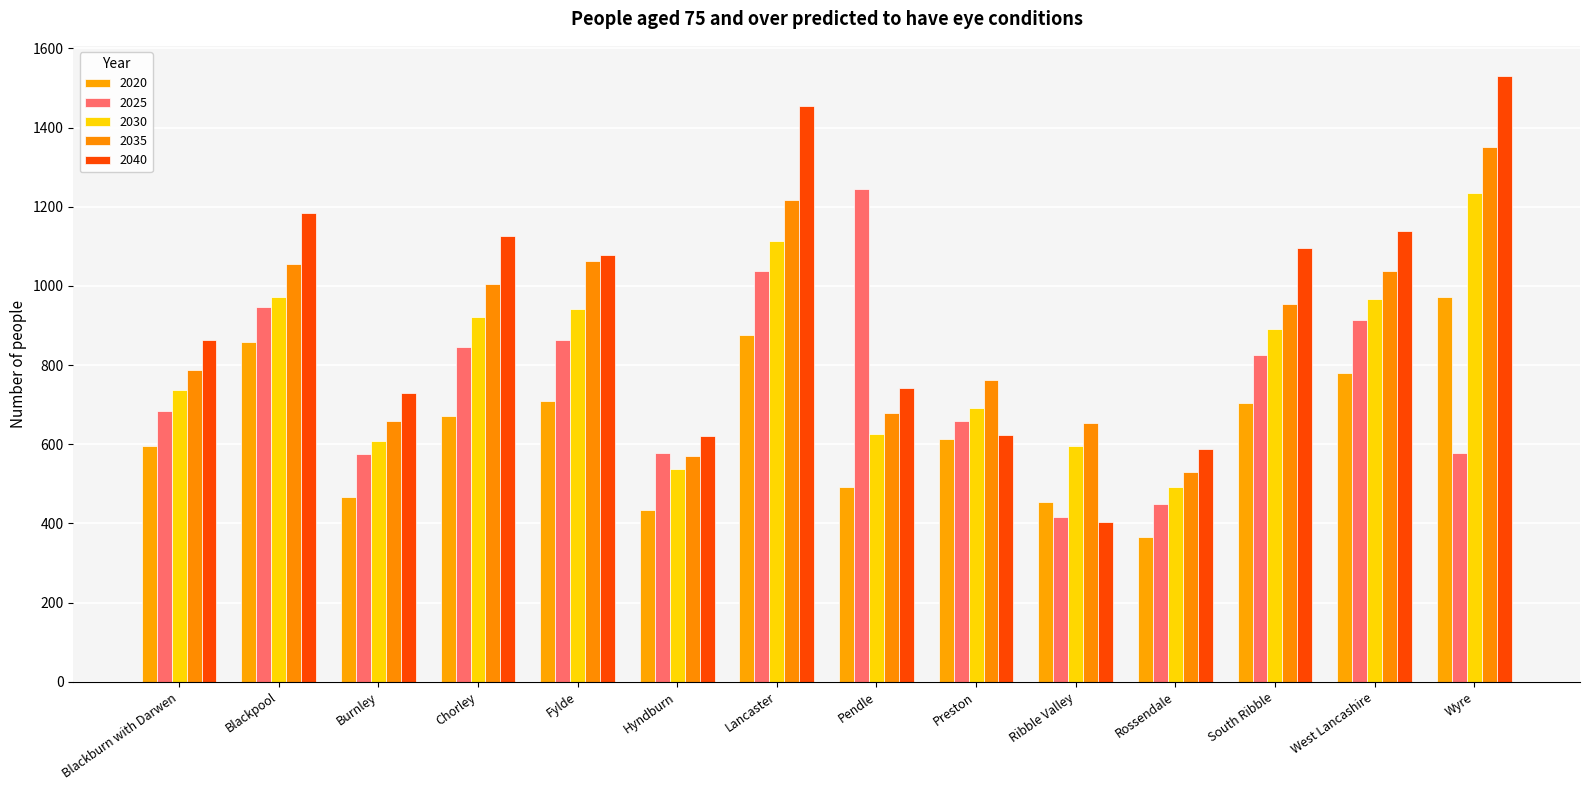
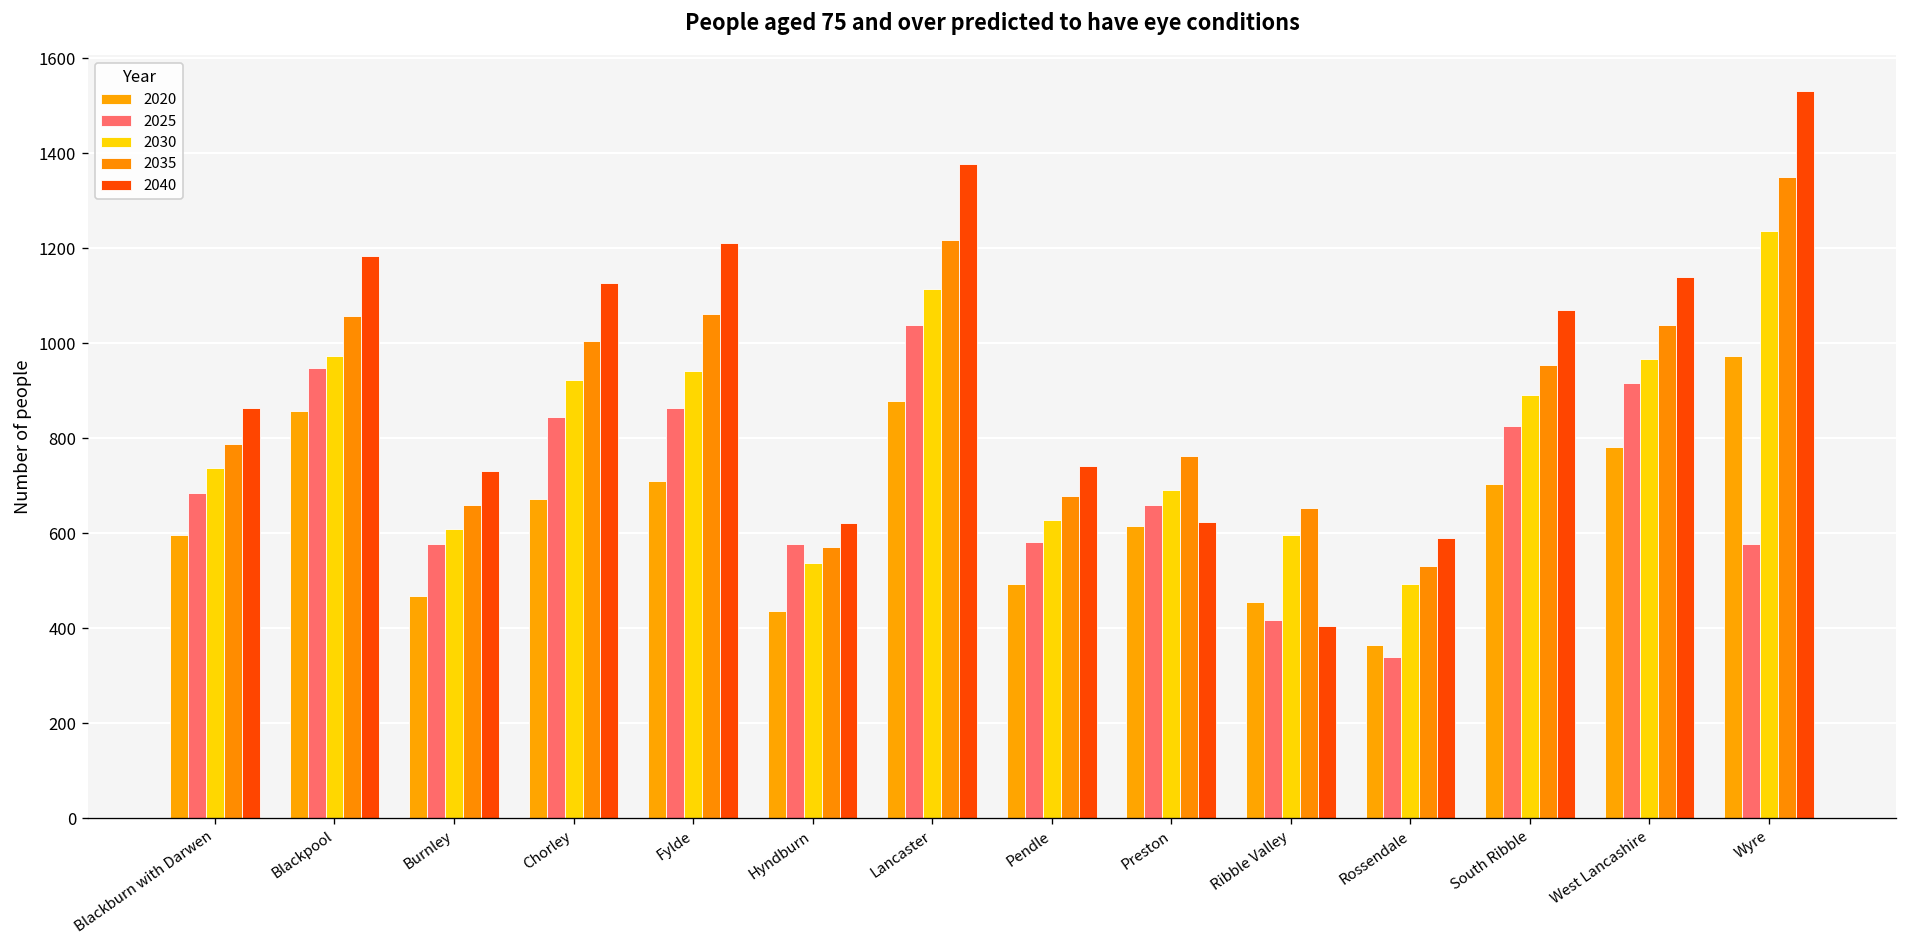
  {
    "2025": {
      "Blackburn with Darwen": 690,
      "Blackpool": 950,
      "Burnley": 580,
      "Chorley": 850,
      "Fylde": 860,
      "Hyndburn": 580,
      "Lancaster": 1040,
-     "Pendle": 1250,
+     "Pendle": 580,
      "Preston": 660,
      "Ribble Valley": 420,
-     "Rossendale": 450,
+     "Rossendale": 340,
      "South Ribble": 830,
      "West Lancashire": 920,
      "Wyre": 580
    },
    "2040": {
      "Blackburn with Darwen": 860,
      "Blackpool": 1180,
      "Burnley": 730,
      "Chorley": 1130,
-     "Fylde": 1080,
+     "Fylde": 1210,
      "Hyndburn": 620,
-     "Lancaster": 1450,
+     "Lancaster": 1380,
      "Pendle": 740,
      "Preston": 620,
      "Ribble Valley": 400,
      "Rossendale": 590,
-     "South Ribble": 1100,
+     "South Ribble": 1070,
      "West Lancashire": 1140,
      "Wyre": 1530
    }
  }
